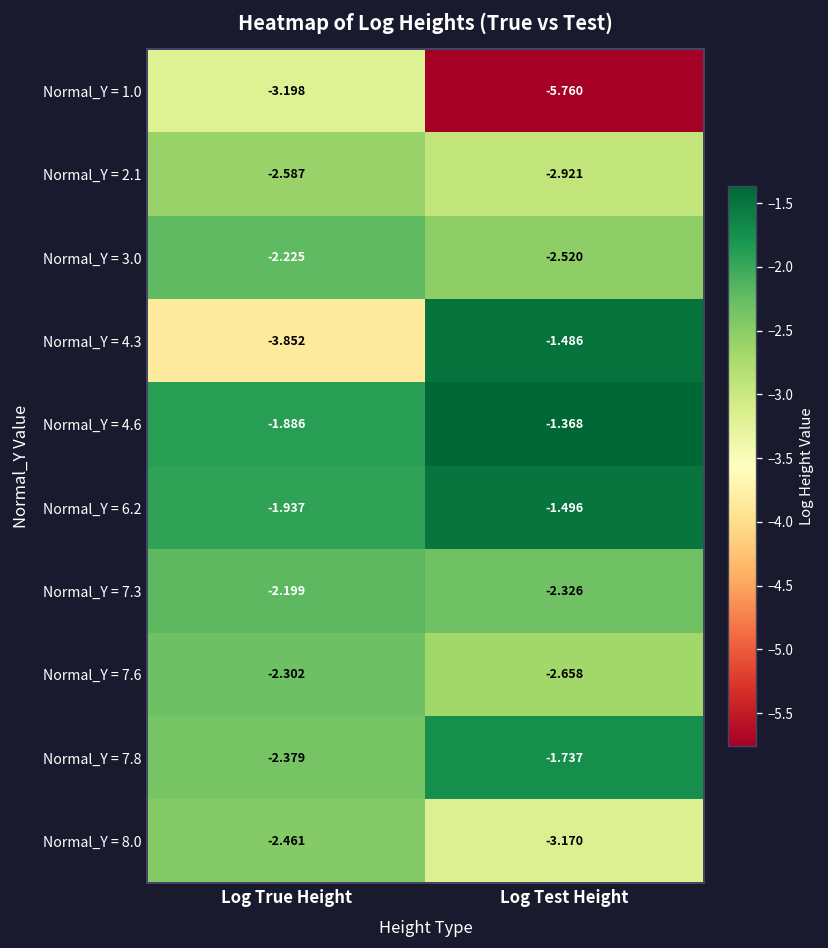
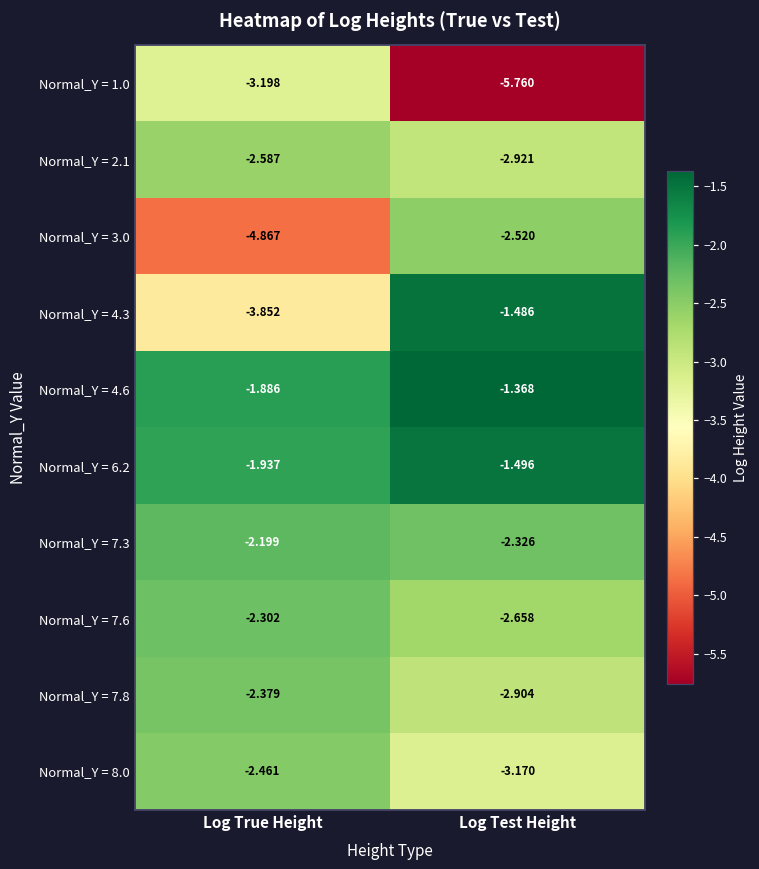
  {
    "Normal_Y = 1.0": {
      "Log True Height": -3.198,
      "Log Test Height": -5.760
    },
    "Normal_Y = 2.1": {
      "Log True Height": -2.587,
      "Log Test Height": -2.921
    },
    "Normal_Y = 3.0": {
-     "Log True Height": -2.225,
+     "Log True Height": -4.867,
      "Log Test Height": -2.520
    },
    "Normal_Y = 4.3": {
      "Log True Height": -3.852,
      "Log Test Height": -1.486
    },
    "Normal_Y = 4.6": {
      "Log True Height": -1.886,
      "Log Test Height": -1.368
    },
    "Normal_Y = 6.2": {
      "Log True Height": -1.937,
      "Log Test Height": -1.496
    },
    "Normal_Y = 7.3": {
      "Log True Height": -2.199,
      "Log Test Height": -2.326
    },
    "Normal_Y = 7.6": {
      "Log True Height": -2.302,
      "Log Test Height": -2.658
    },
    "Normal_Y = 7.8": {
      "Log True Height": -2.379,
-     "Log Test Height": -1.737
+     "Log Test Height": -2.904
    },
    "Normal_Y = 8.0": {
      "Log True Height": -2.461,
      "Log Test Height": -3.170
    }
  }
